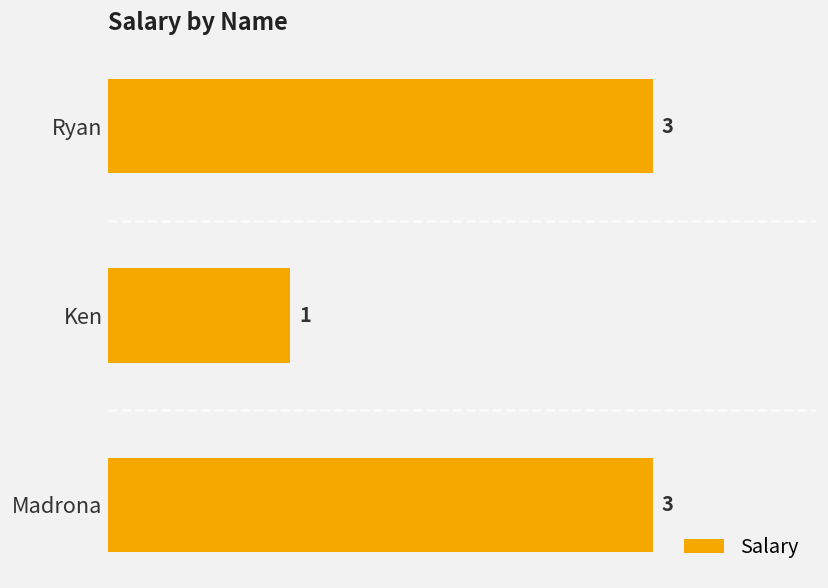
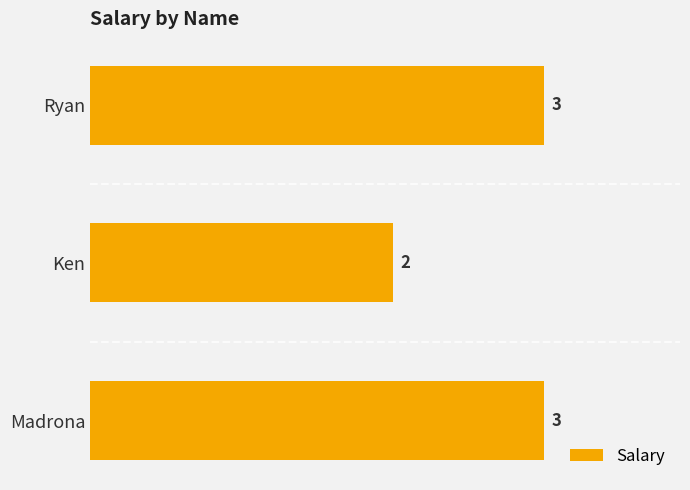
  {
    "Ryan": 3,
-   "Ken": 1,
+   "Ken": 2,
    "Madrona": 3
  }
